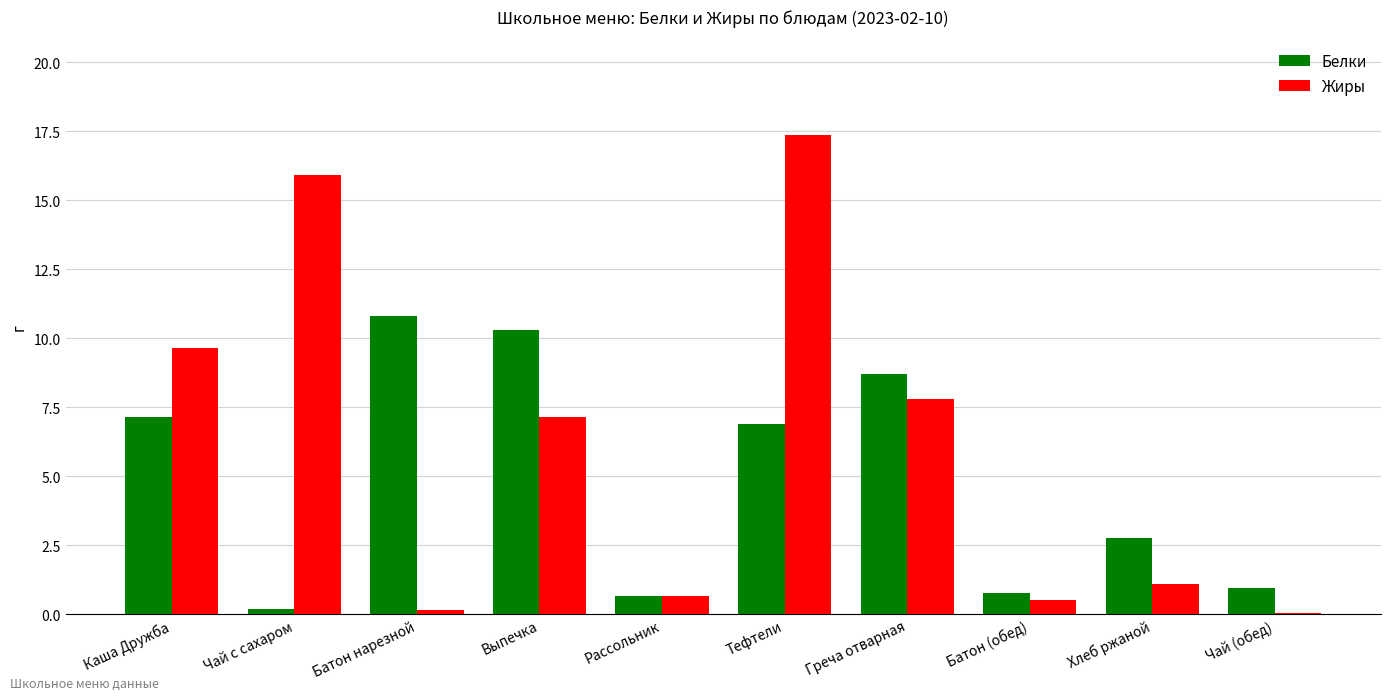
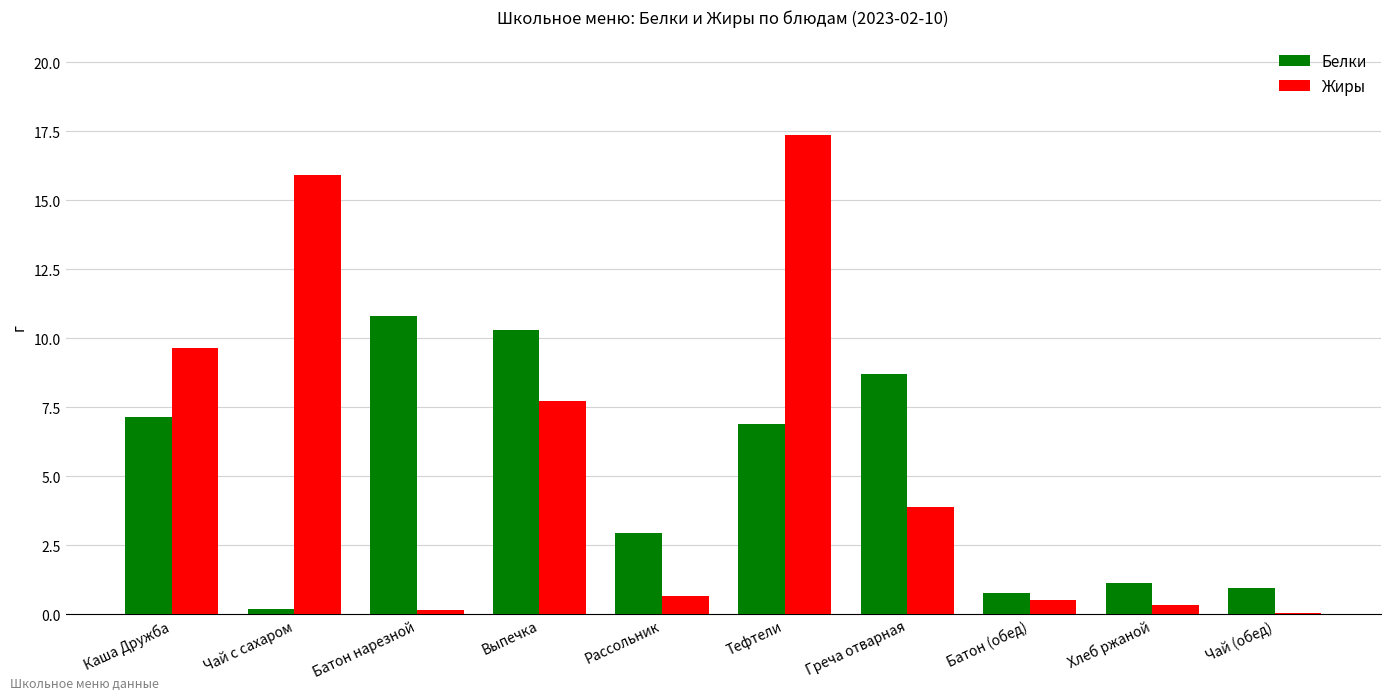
  {
    "Белки": {
      "Каша Дружба": 7.1,
      "Чай с сахаром": 0.2,
      "Батон нарезной": 10.8,
      "Выпечка": 10.3,
-     "Рассольник": 0.7,
+     "Рассольник": 2.9,
      "Тефтели": 6.9,
      "Греча отварная": 8.7,
      "Батон (обед)": 0.8,
-     "Хлеб ржаной": 2.8,
+     "Хлеб ржаной": 1.1,
      "Чай (обед)": 1.0
    },
    "Жиры": {
      "Каша Дружба": 9.7,
      "Чай с сахаром": 15.9,
      "Батон нарезной": 0.2,
-     "Выпечка": 7.2,
+     "Выпечка": 7.7,
      "Рассольник": 0.7,
      "Тефтели": 17.4,
-     "Греча отварная": 7.8,
+     "Греча отварная": 3.9,
      "Батон (обед)": 0.5,
-     "Хлеб ржаной": 1.1
+     "Хлеб ржаной": 0.4
    }
  }
